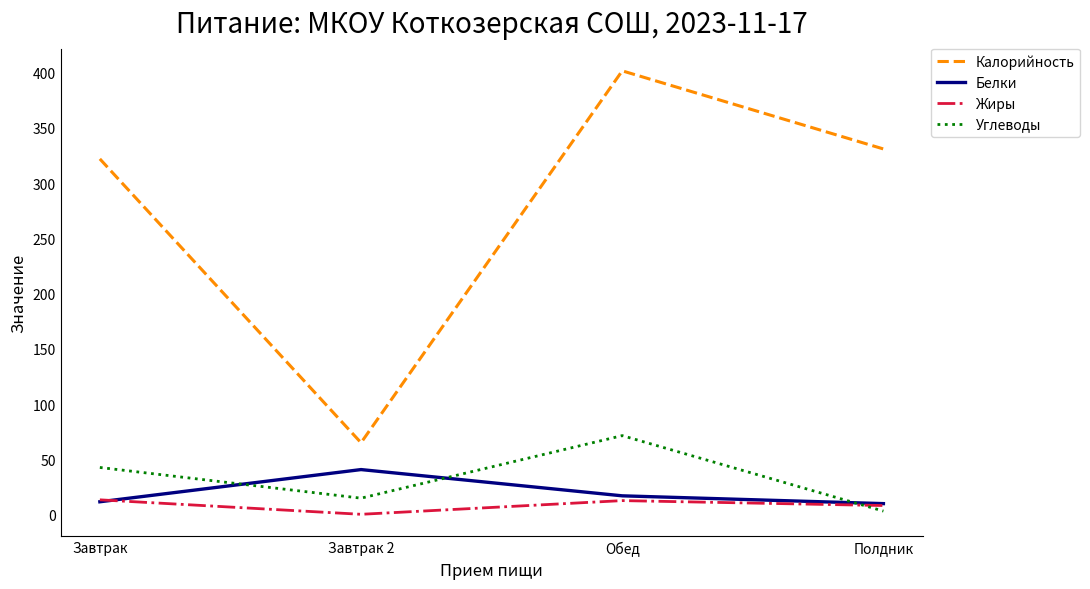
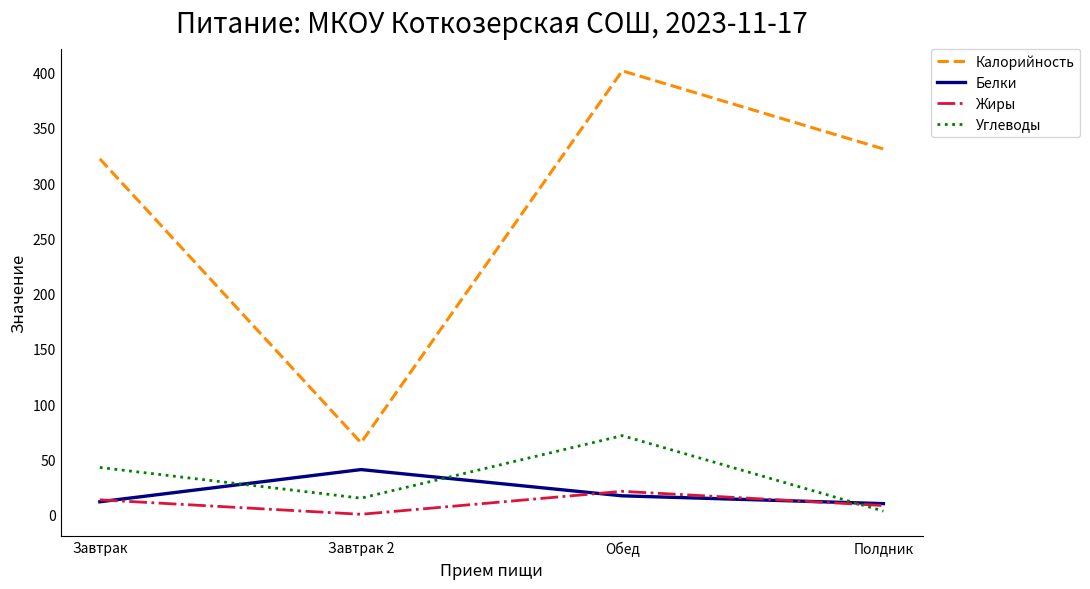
  {
    "Калорийность": {
      "Завтрак": 322,
      "Завтрак 2": 65,
      "Обед": 402,
      "Полдник": 331
    },
    "Белки": {
      "Завтрак 2": 41,
      "Обед": 17
    },
    "Жиры": {
      "Завтрак 2": 0,
-     "Обед": 13
+     "Обед": 21
    },
    "Углеводы": {
      "Завтрак": 43,
      "Завтрак 2": 15,
      "Обед": 71,
      "Полдник": 3
    }
  }
